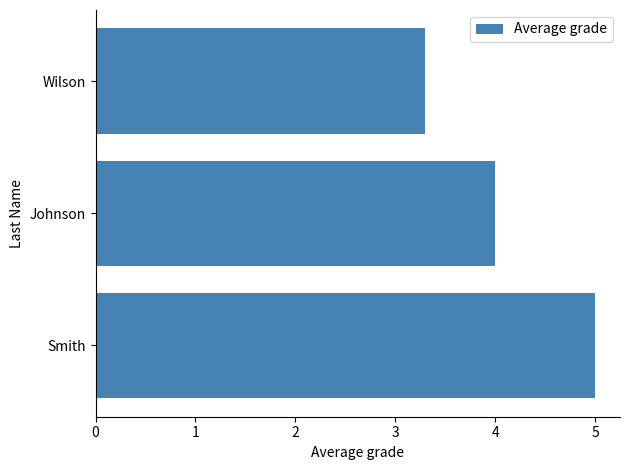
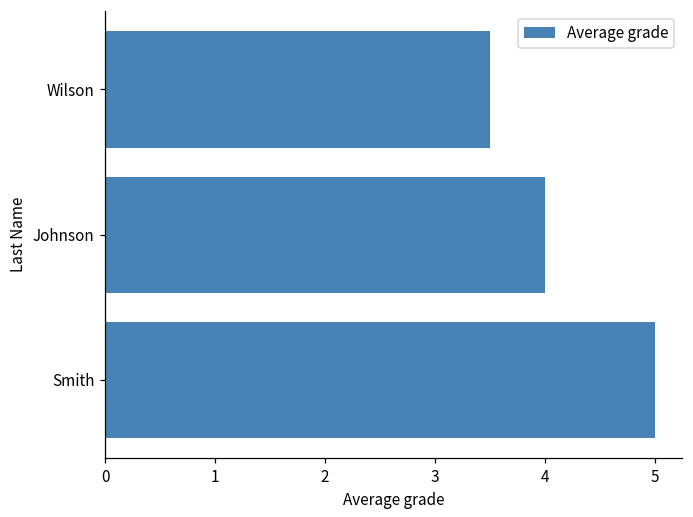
  {
-   "Wilson": 3.3,
+   "Wilson": 3.5,
    "Johnson": 4.0,
    "Smith": 5.0
  }
